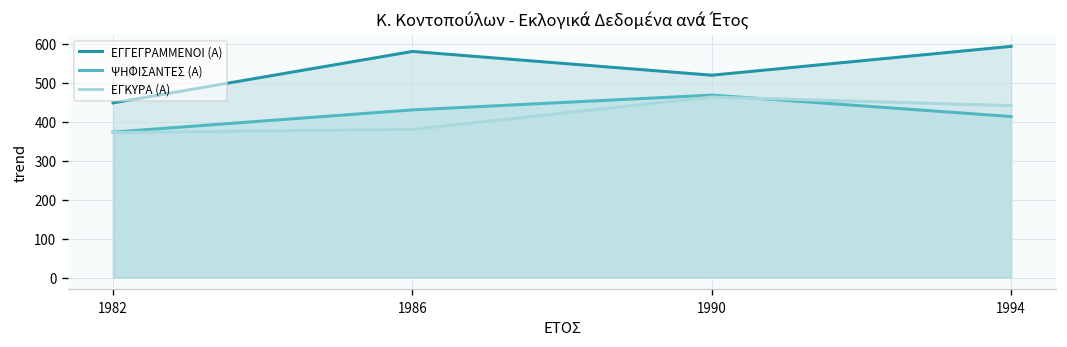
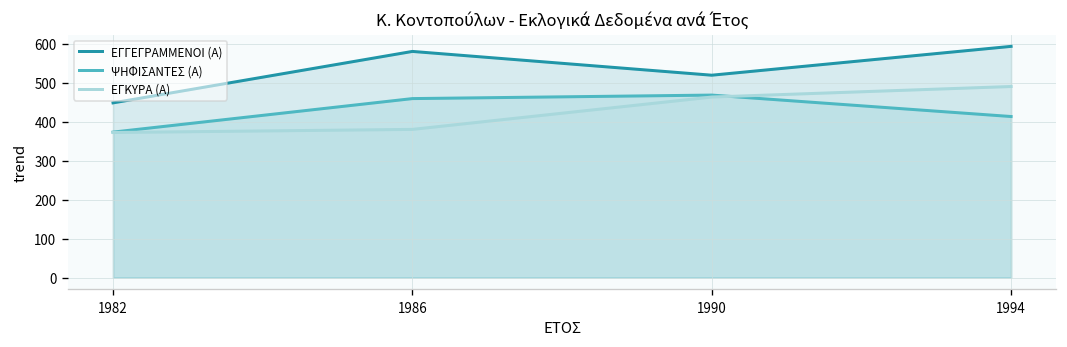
  {
    "ΕΓΓΕΓΡΑΜΜΕΝΟΙ (Α)": {
      "1982": 450,
      "1986": 580,
      "1990": 520,
      "1994": 590
    },
    "ΨΗΦΙΣΑΝΤΕΣ (Α)": {
-     "1986": 430,
+     "1986": 460,
      "1994": 410
    },
    "ΕΓΚΥΡΑ (Α)": {
      "1986": 380,
-     "1994": 440
+     "1994": 490
    }
  }
